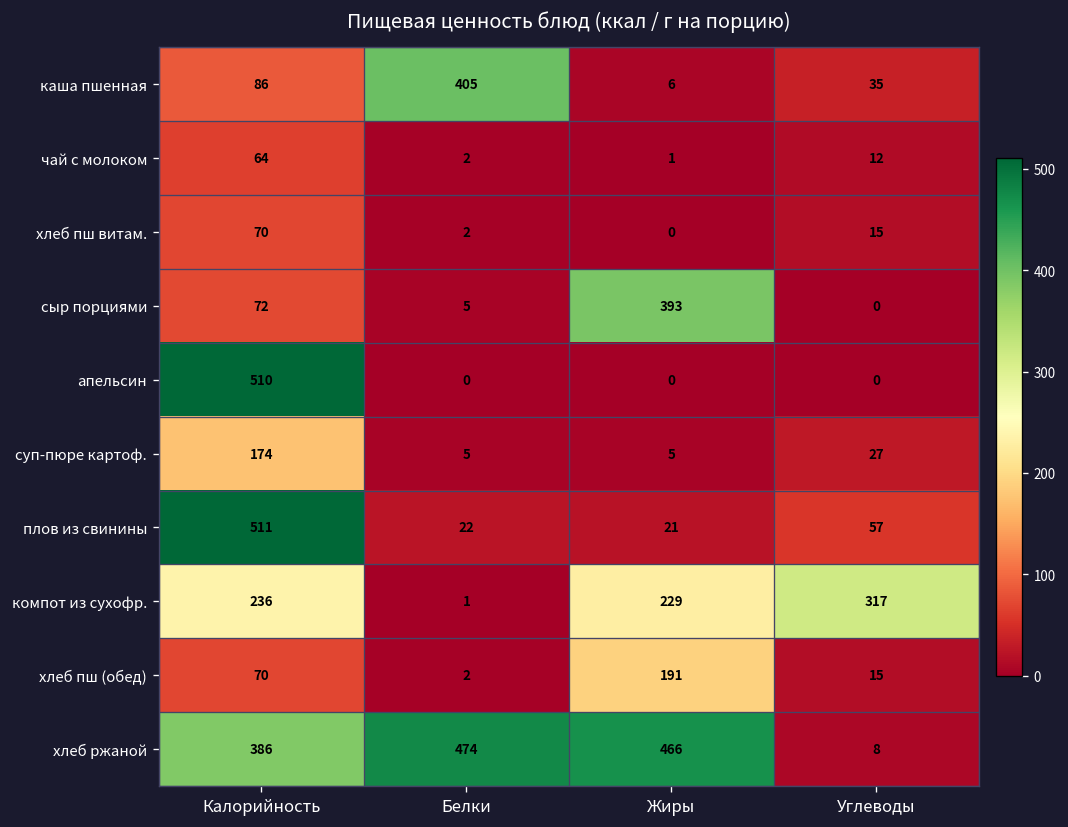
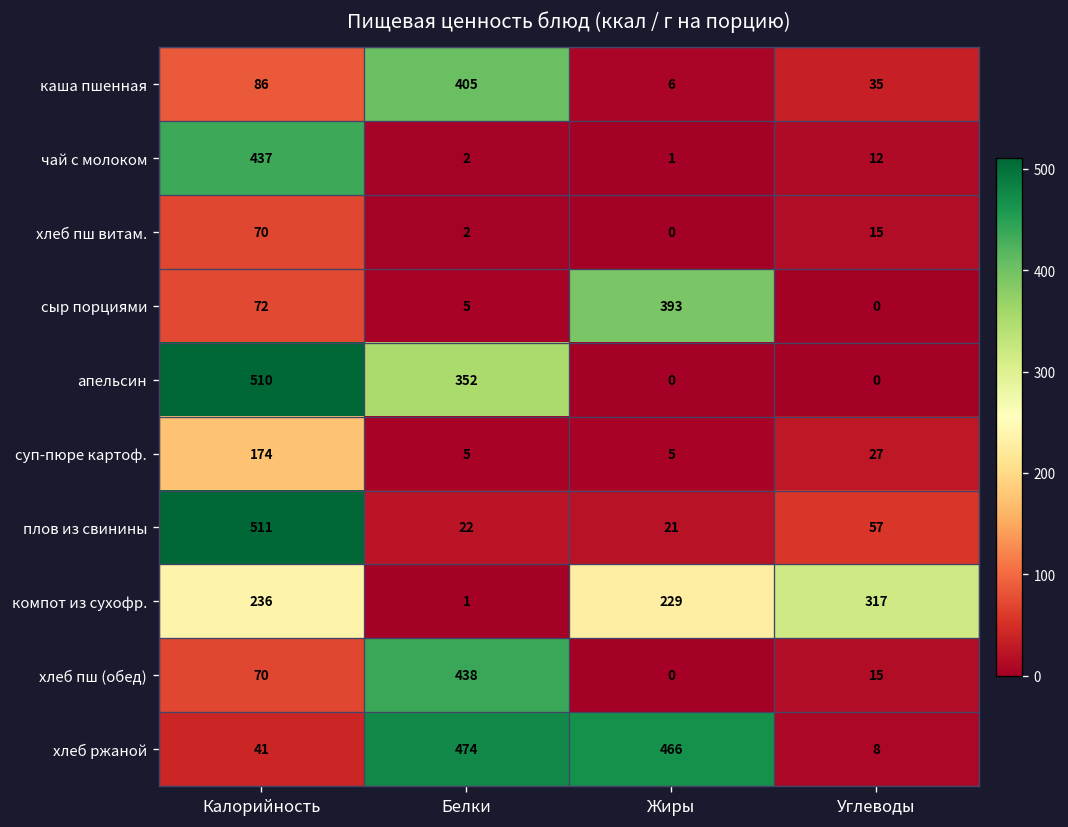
  {
    "каша пшенная": {
      "Калорийность": 86,
      "Белки": 405,
      "Жиры": 6,
      "Углеводы": 35
    },
    "чай с молоком": {
-     "Калорийность": 64,
+     "Калорийность": 437,
      "Белки": 2,
      "Жиры": 1,
      "Углеводы": 12
    },
    "хлеб пш витам.": {
      "Калорийность": 70,
      "Белки": 2,
      "Жиры": 0,
      "Углеводы": 15
    },
    "сыр порциями": {
      "Калорийность": 72,
      "Белки": 5,
      "Жиры": 393,
      "Углеводы": 0
    },
    "апельсин": {
      "Калорийность": 510,
-     "Белки": 0,
+     "Белки": 352,
      "Жиры": 0,
      "Углеводы": 0
    },
    "суп-пюре картоф.": {
      "Калорийность": 174,
      "Белки": 5,
      "Жиры": 5,
      "Углеводы": 27
    },
    "плов из свинины": {
      "Калорийность": 511,
      "Белки": 22,
      "Жиры": 21,
      "Углеводы": 57
    },
    "компот из сухофр.": {
      "Калорийность": 236,
      "Белки": 1,
      "Жиры": 229,
      "Углеводы": 317
    },
    "хлеб пш (обед)": {
      "Калорийность": 70,
-     "Белки": 2,
-     "Жиры": 191,
+     "Белки": 438,
+     "Жиры": 0,
      "Углеводы": 15
    },
    "хлеб ржаной": {
-     "Калорийность": 386,
+     "Калорийность": 41,
      "Белки": 474,
      "Жиры": 466,
      "Углеводы": 8
    }
  }
